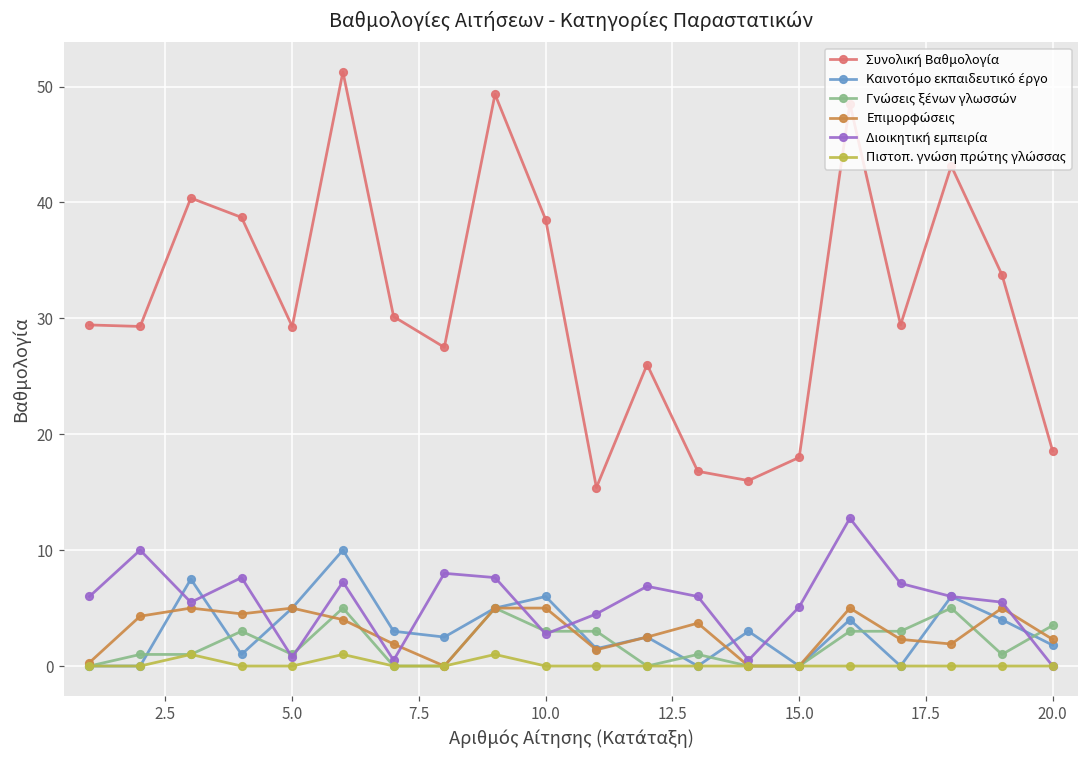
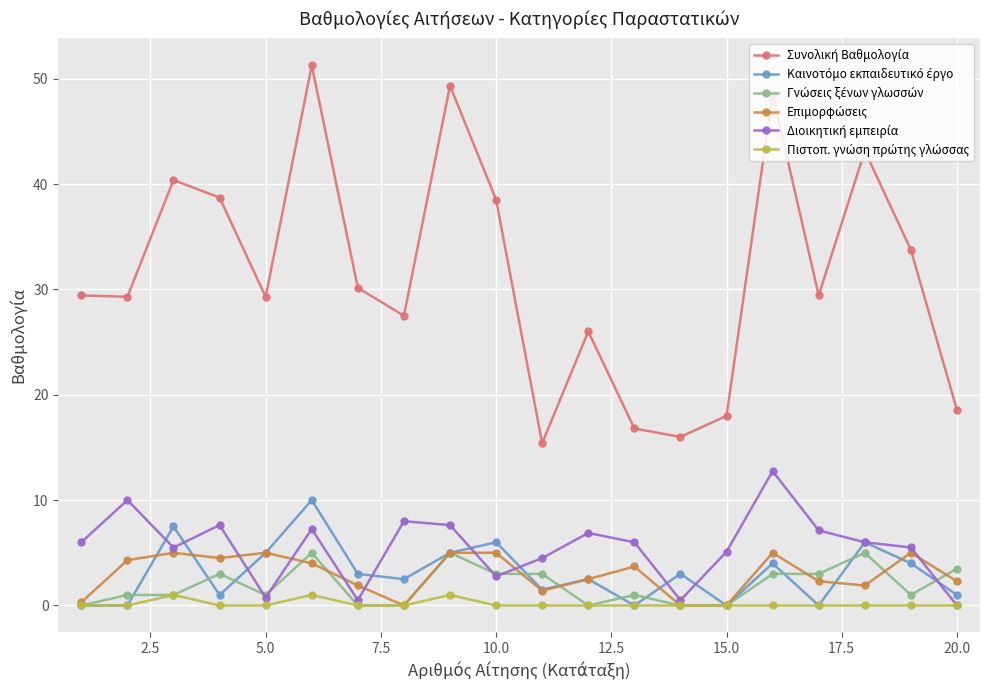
  {
    "Καινοτόμο εκπαιδευτικό έργο": {
      "10.0": 6.0,
-     "20.0": 1.8
+     "20.0": 1.0
    },
    "Γνώσεις ξένων γλωσσών": {
      "5.0": 1.0,
      "20.0": 3.5
    },
    "Διοικητική εμπειρία": {
      "5.0": 0.8,
      "15.0": 5.1
    }
  }
